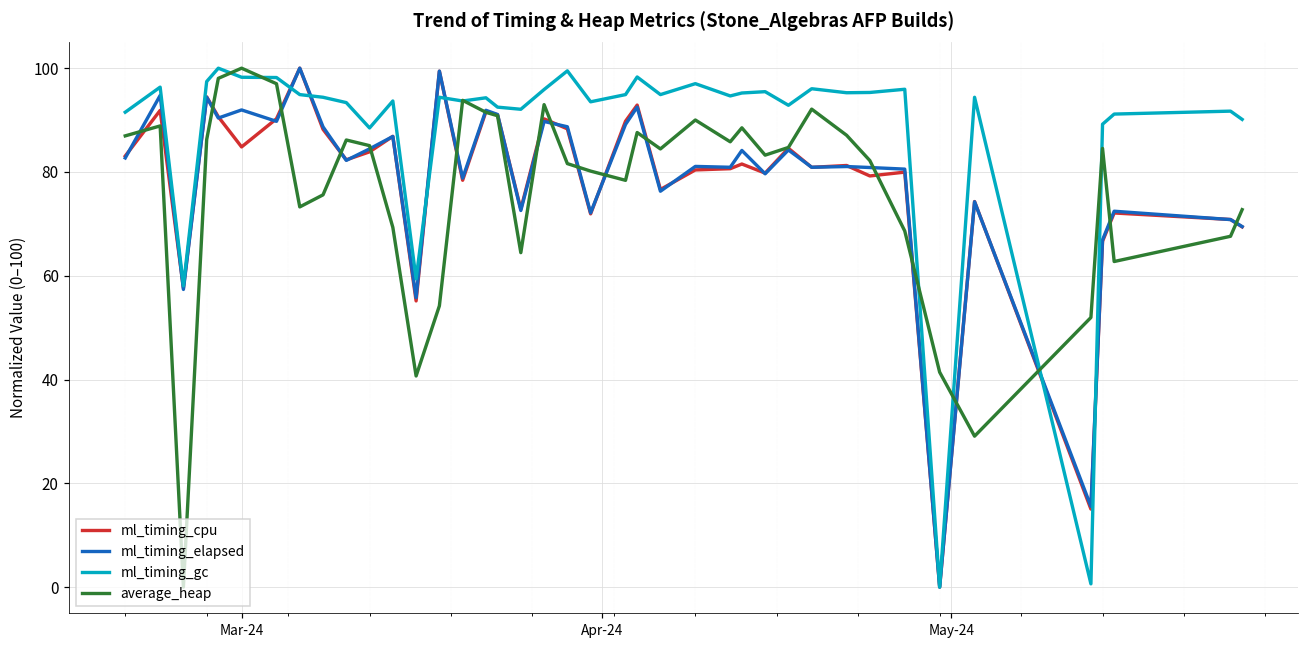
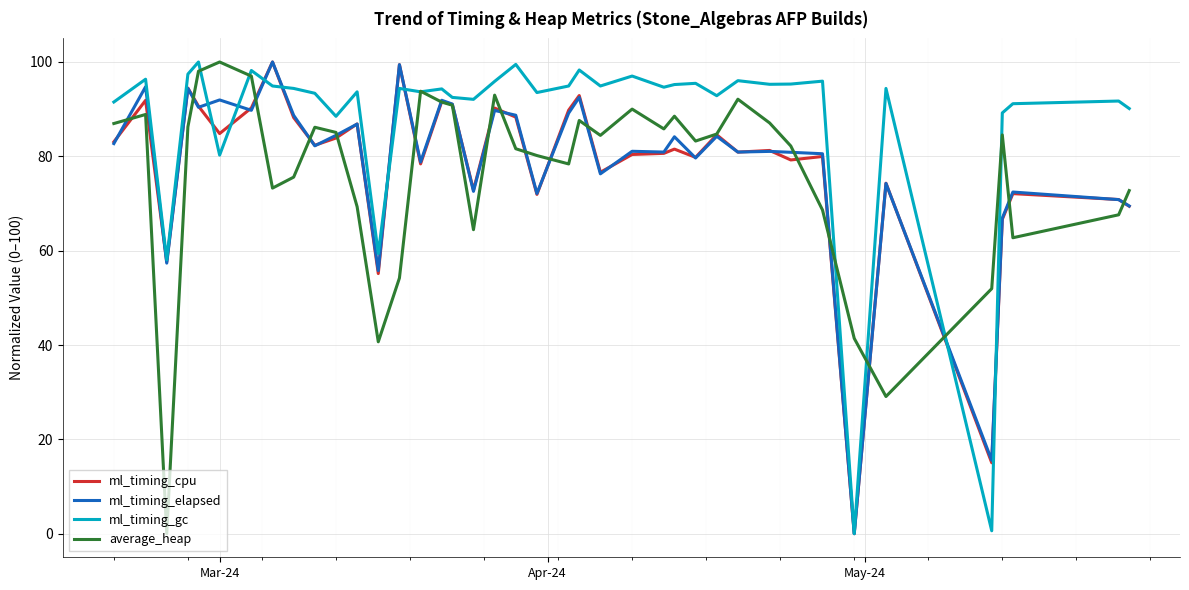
  {
    "ml_timing_cpu": {
      "Mar-24": 85
    },
    "ml_timing_elapsed": {
      "Mar-24": 92
    },
    "ml_timing_gc": {
-     "Mar-24": 98
+     "Mar-24": 80
    },
    "average_heap": {
      "Mar-24": 100
    }
  }
